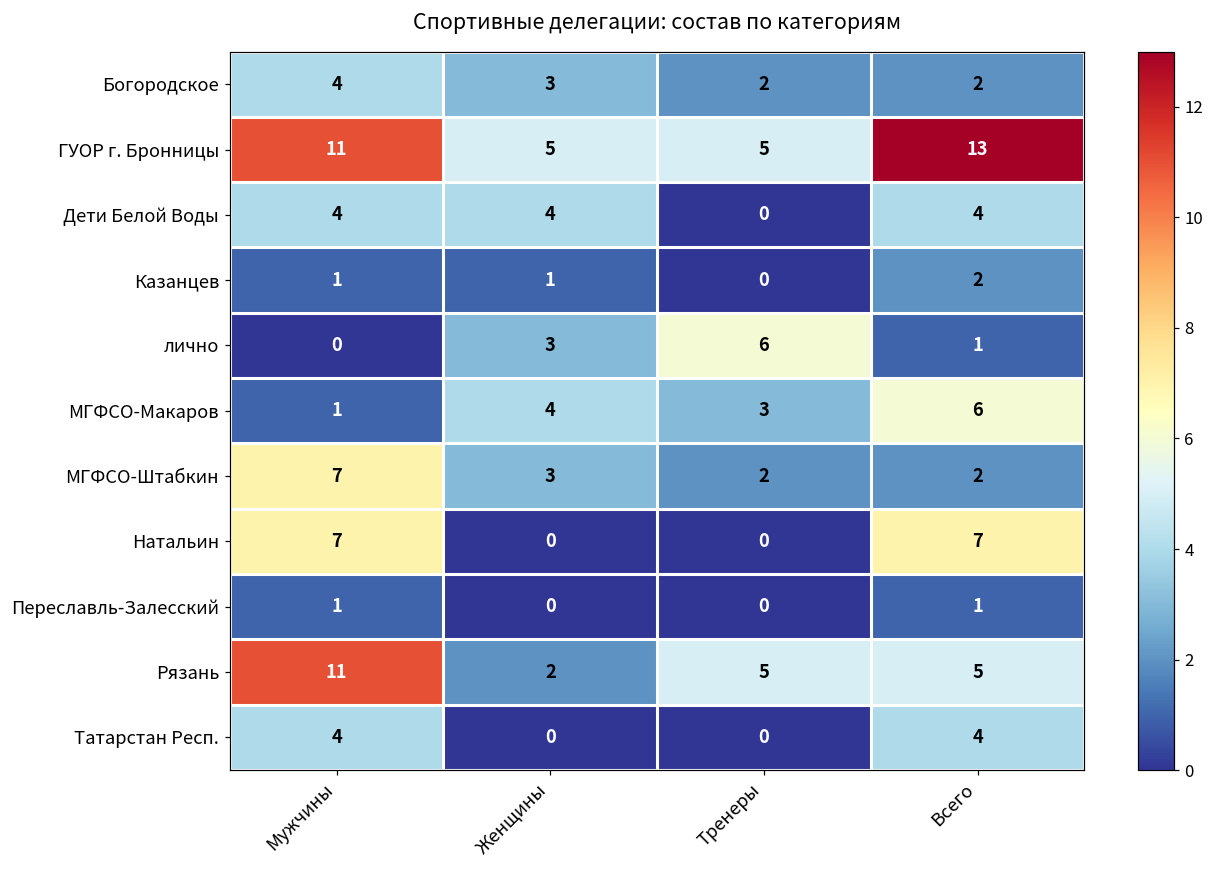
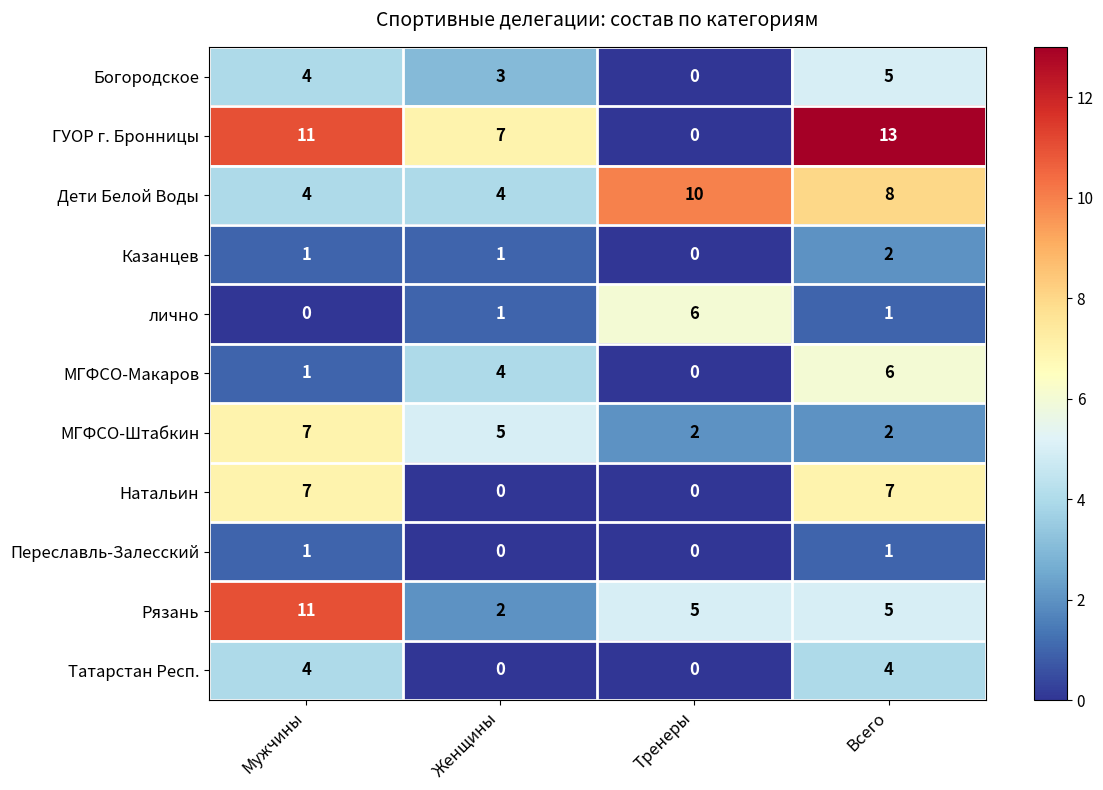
  {
    "Богородское": {
      "Мужчины": 4,
      "Женщины": 3,
-     "Тренеры": 2,
-     "Всего": 2
+     "Тренеры": 0,
+     "Всего": 5
    },
    "ГУОР г. Бронницы": {
      "Мужчины": 11,
-     "Женщины": 5,
-     "Тренеры": 5,
+     "Женщины": 7,
+     "Тренеры": 0,
      "Всего": 13
    },
    "Дети Белой Воды": {
      "Мужчины": 4,
      "Женщины": 4,
-     "Тренеры": 0,
-     "Всего": 4
+     "Тренеры": 10,
+     "Всего": 8
    },
    "Казанцев": {
      "Мужчины": 1,
      "Женщины": 1,
      "Тренеры": 0,
      "Всего": 2
    },
    "лично": {
      "Мужчины": 0,
-     "Женщины": 3,
+     "Женщины": 1,
      "Тренеры": 6,
      "Всего": 1
    },
    "МГФСО-Макаров": {
      "Мужчины": 1,
      "Женщины": 4,
-     "Тренеры": 3,
+     "Тренеры": 0,
      "Всего": 6
    },
    "МГФСО-Штабкин": {
      "Мужчины": 7,
-     "Женщины": 3,
+     "Женщины": 5,
      "Тренеры": 2,
      "Всего": 2
    },
    "Натальин": {
      "Мужчины": 7,
      "Женщины": 0,
      "Тренеры": 0,
      "Всего": 7
    },
    "Переславль-Залесский": {
      "Мужчины": 1,
      "Женщины": 0,
      "Тренеры": 0,
      "Всего": 1
    },
    "Рязань": {
      "Мужчины": 11,
      "Женщины": 2,
      "Тренеры": 5,
      "Всего": 5
    },
    "Татарстан Респ.": {
      "Мужчины": 4,
      "Женщины": 0,
      "Тренеры": 0,
      "Всего": 4
    }
  }
